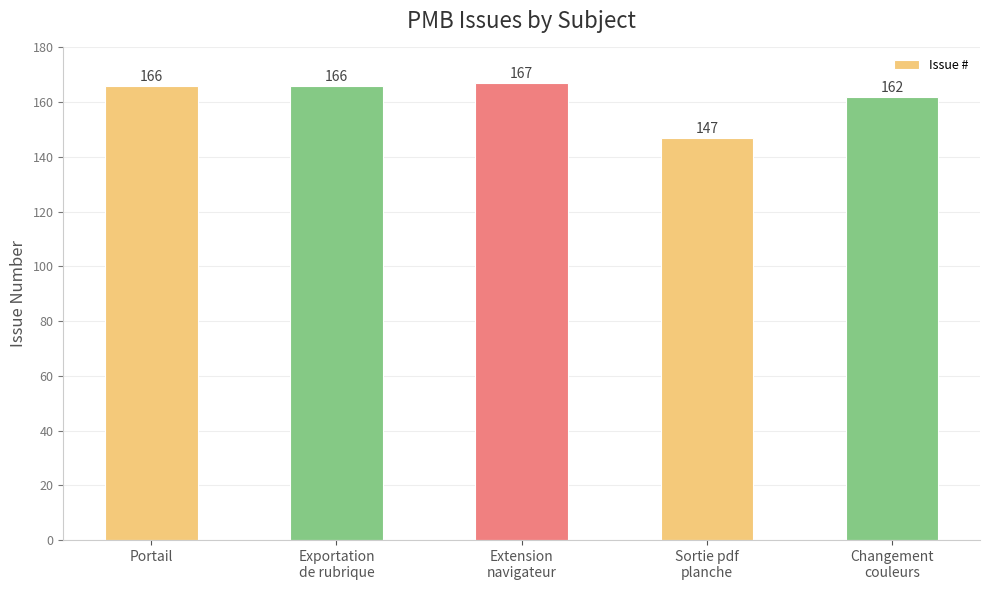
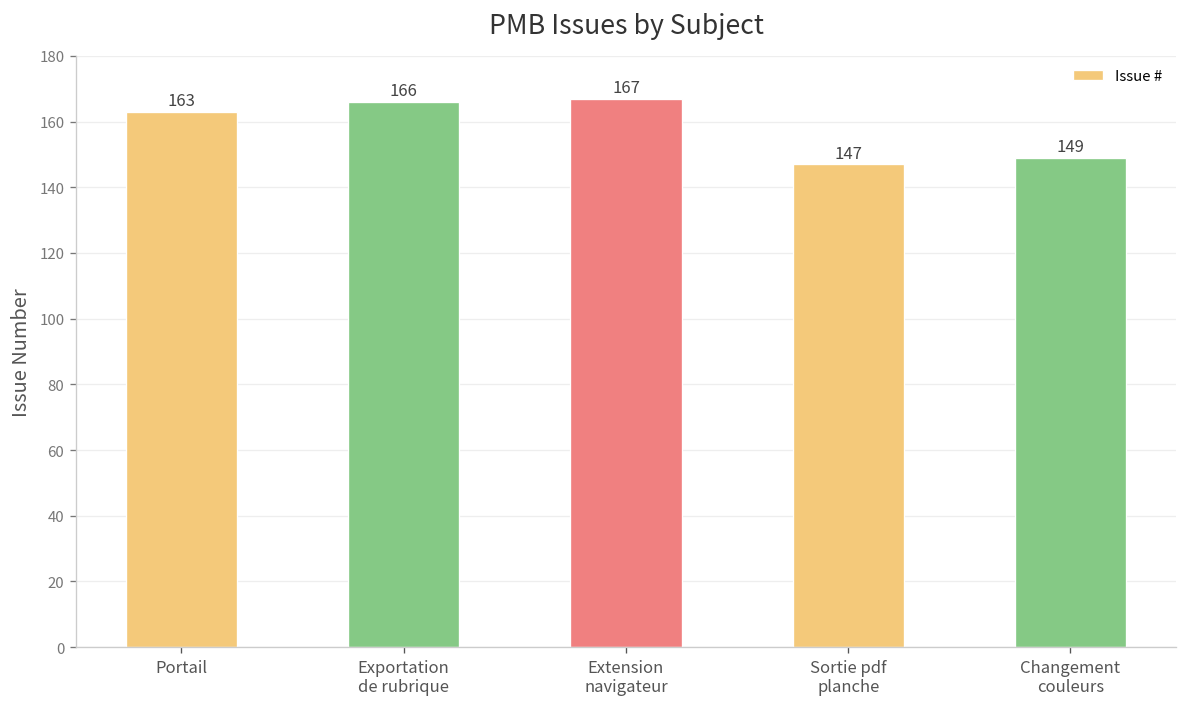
  {
-   "Portail": 166,
+   "Portail": 163,
    "Exportation de rubrique": 166,
    "Extension navigateur": 167,
    "Sortie pdf planche": 147,
-   "Changement couleurs": 162
+   "Changement couleurs": 149
  }
